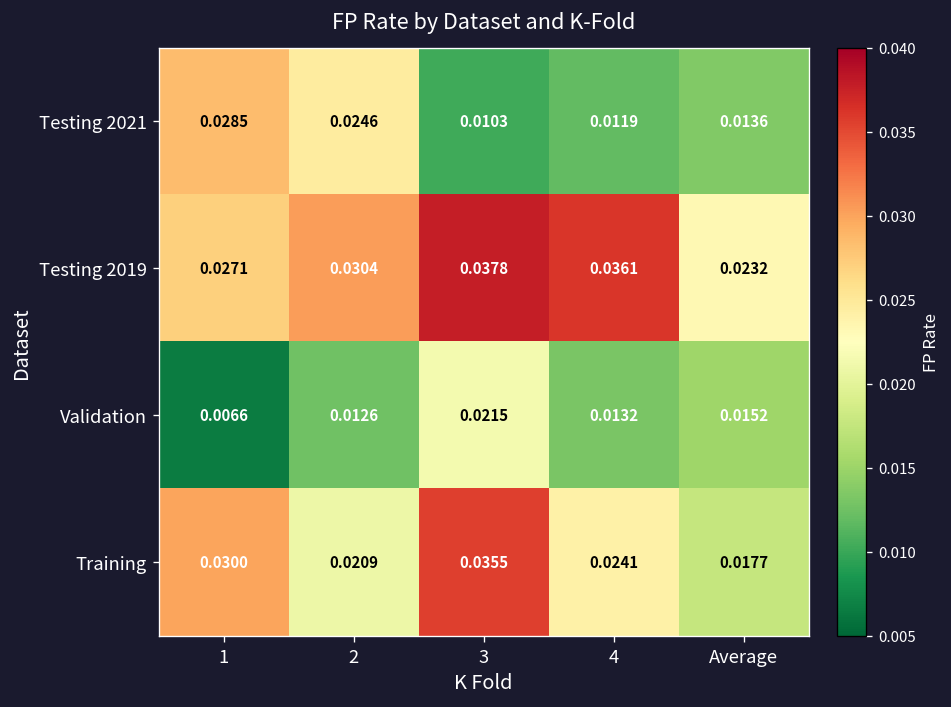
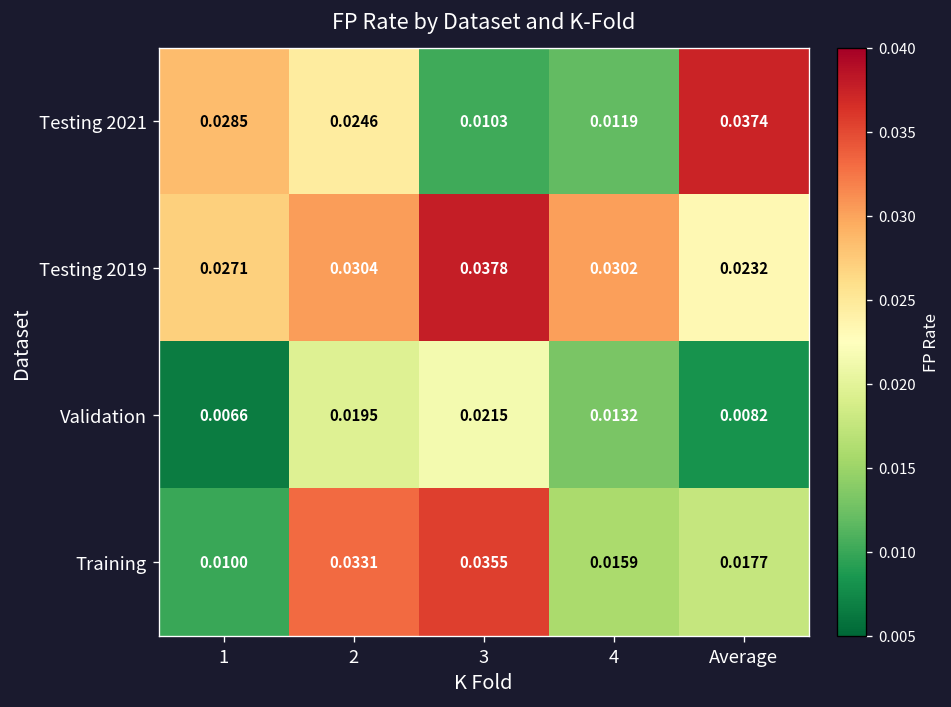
  {
    "Testing 2021": {
      "1": 0.0285,
      "2": 0.0246,
      "3": 0.0103,
      "4": 0.0119,
-     "Average": 0.0136
+     "Average": 0.0374
    },
    "Testing 2019": {
      "1": 0.0271,
      "2": 0.0304,
      "3": 0.0378,
-     "4": 0.0361,
+     "4": 0.0302,
      "Average": 0.0232
    },
    "Validation": {
      "1": 0.0066,
-     "2": 0.0126,
+     "2": 0.0195,
      "3": 0.0215,
      "4": 0.0132,
-     "Average": 0.0152
+     "Average": 0.0082
    },
    "Training": {
-     "1": 0.0300,
-     "2": 0.0209,
+     "1": 0.0100,
+     "2": 0.0331,
      "3": 0.0355,
-     "4": 0.0241,
+     "4": 0.0159,
      "Average": 0.0177
    }
  }
